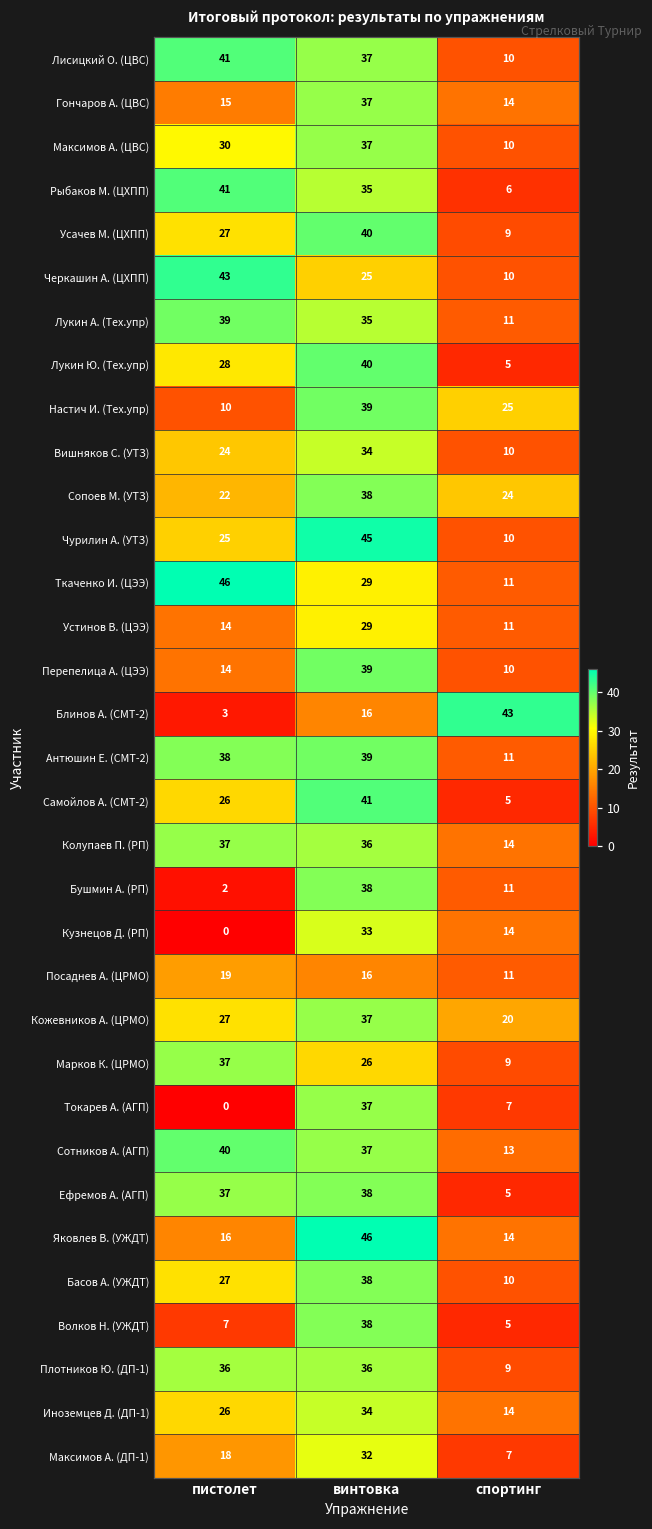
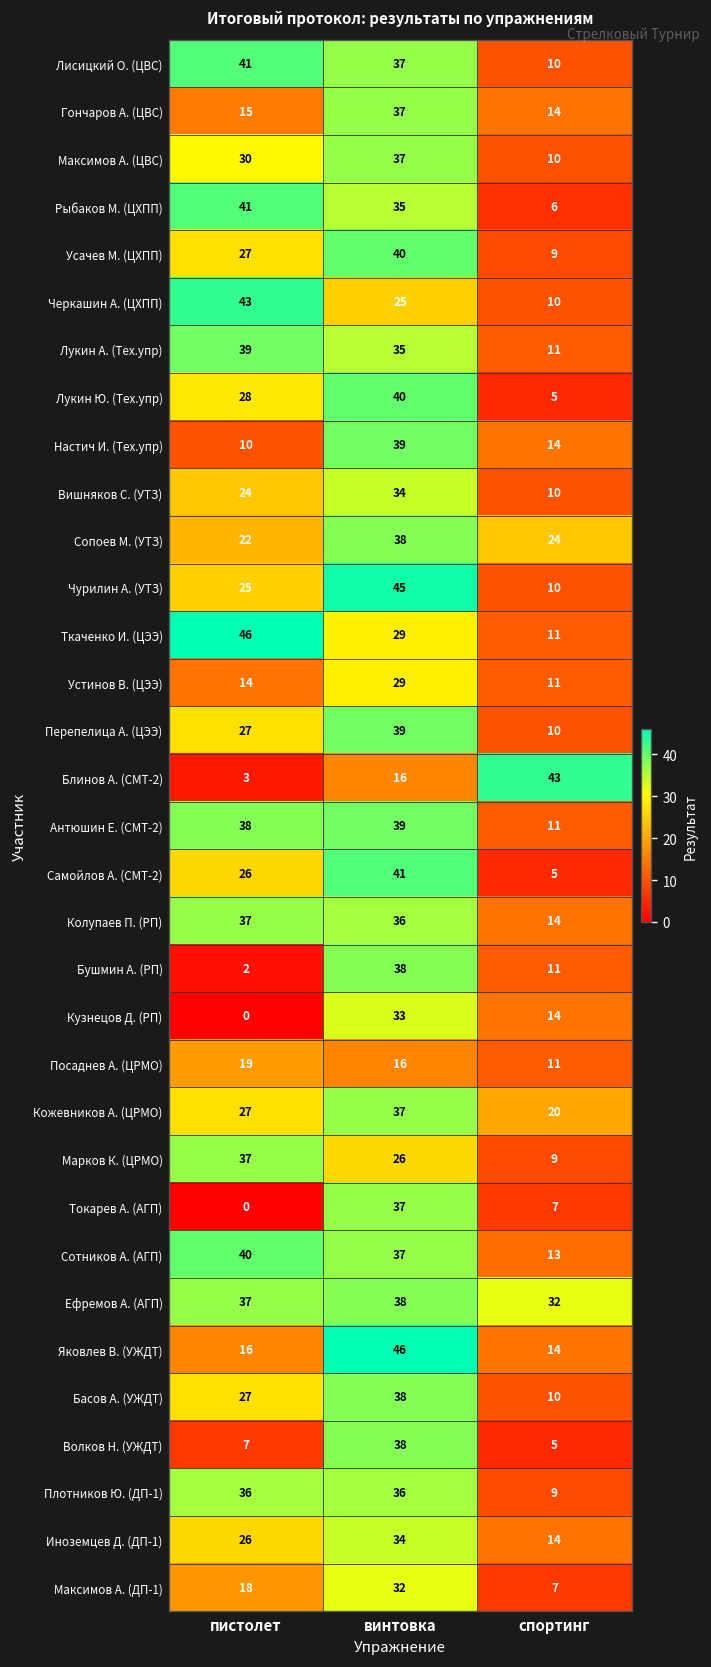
  {
    "Лисицкий О. (ЦВС)": {
      "пистолет": 41,
      "винтовка": 37,
      "спортинг": 10
    },
    "Гончаров А. (ЦВС)": {
      "пистолет": 15,
      "винтовка": 37,
      "спортинг": 14
    },
    "Максимов А. (ЦВС)": {
      "пистолет": 30,
      "винтовка": 37,
      "спортинг": 10
    },
    "Рыбаков М. (ЦХПП)": {
      "пистолет": 41,
      "винтовка": 35,
      "спортинг": 6
    },
    "Усачев М. (ЦХПП)": {
      "пистолет": 27,
      "винтовка": 40,
      "спортинг": 9
    },
    "Черкашин А. (ЦХПП)": {
      "пистолет": 43,
      "винтовка": 25,
      "спортинг": 10
    },
    "Лукин А. (Тех.упр)": {
      "пистолет": 39,
      "винтовка": 35,
      "спортинг": 11
    },
    "Лукин Ю. (Тех.упр)": {
      "пистолет": 28,
      "винтовка": 40,
      "спортинг": 5
    },
    "Настич И. (Тех.упр)": {
      "пистолет": 10,
      "винтовка": 39,
-     "спортинг": 25
+     "спортинг": 14
    },
    "Вишняков С. (УТЗ)": {
      "пистолет": 24,
      "винтовка": 34,
      "спортинг": 10
    },
    "Сопоев М. (УТЗ)": {
      "пистолет": 22,
      "винтовка": 38,
      "спортинг": 24
    },
    "Чурилин А. (УТЗ)": {
      "пистолет": 25,
      "винтовка": 45,
      "спортинг": 10
    },
    "Ткаченко И. (ЦЭЭ)": {
      "пистолет": 46,
      "винтовка": 29,
      "спортинг": 11
    },
    "Устинов В. (ЦЭЭ)": {
      "пистолет": 14,
      "винтовка": 29,
      "спортинг": 11
    },
    "Перепелица А. (ЦЭЭ)": {
-     "пистолет": 14,
+     "пистолет": 27,
      "винтовка": 39,
      "спортинг": 10
    },
    "Блинов А. (СМТ-2)": {
      "пистолет": 3,
      "винтовка": 16,
      "спортинг": 43
    },
    "Антюшин Е. (СМТ-2)": {
      "пистолет": 38,
      "винтовка": 39,
      "спортинг": 11
    },
    "Самойлов А. (СМТ-2)": {
      "пистолет": 26,
      "винтовка": 41,
      "спортинг": 5
    },
    "Колупаев П. (РП)": {
      "пистолет": 37,
      "винтовка": 36,
      "спортинг": 14
    },
    "Бушмин А. (РП)": {
      "пистолет": 2,
      "винтовка": 38,
      "спортинг": 11
    },
    "Кузнецов Д. (РП)": {
      "пистолет": 0,
      "винтовка": 33,
      "спортинг": 14
    },
    "Посаднев А. (ЦРМО)": {
      "пистолет": 19,
      "винтовка": 16,
      "спортинг": 11
    },
    "Кожевников А. (ЦРМО)": {
      "пистолет": 27,
      "винтовка": 37,
      "спортинг": 20
    },
    "Марков К. (ЦРМО)": {
      "пистолет": 37,
      "винтовка": 26,
      "спортинг": 9
    },
    "Токарев А. (АГП)": {
      "пистолет": 0,
      "винтовка": 37,
      "спортинг": 7
    },
    "Сотников А. (АГП)": {
      "пистолет": 40,
      "винтовка": 37,
      "спортинг": 13
    },
    "Ефремов А. (АГП)": {
      "пистолет": 37,
      "винтовка": 38,
-     "спортинг": 5
+     "спортинг": 32
    },
    "Яковлев В. (УЖДТ)": {
      "пистолет": 16,
      "винтовка": 46,
      "спортинг": 14
    },
    "Басов А. (УЖДТ)": {
      "пистолет": 27,
      "винтовка": 38,
      "спортинг": 10
    },
    "Волков Н. (УЖДТ)": {
      "пистолет": 7,
      "винтовка": 38,
      "спортинг": 5
    },
    "Плотников Ю. (ДП-1)": {
      "пистолет": 36,
      "винтовка": 36,
      "спортинг": 9
    },
    "Иноземцев Д. (ДП-1)": {
      "пистолет": 26,
      "винтовка": 34,
      "спортинг": 14
    },
    "Максимов А. (ДП-1)": {
      "пистолет": 18,
      "винтовка": 32,
      "спортинг": 7
    }
  }
